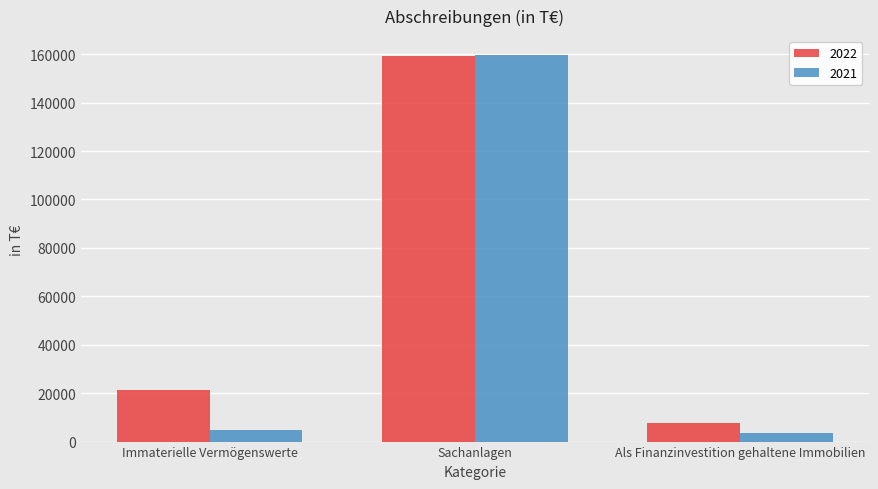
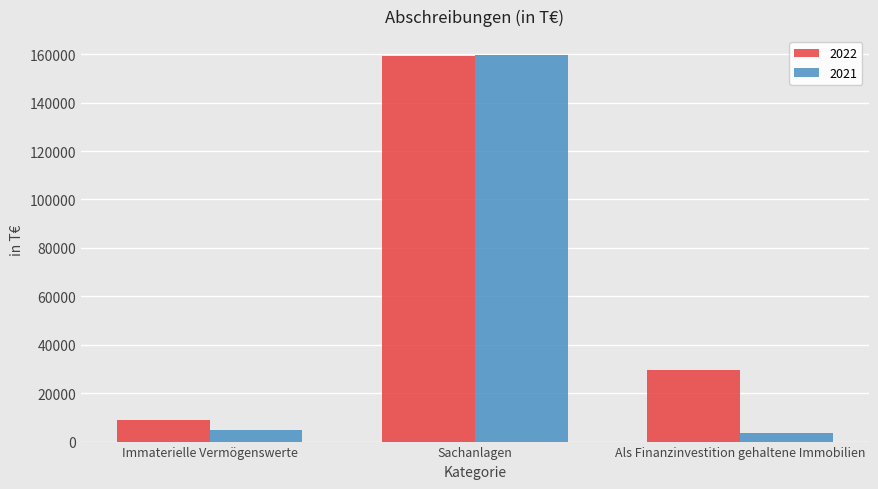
  {
    "2022": {
-     "Immaterielle Vermögenswerte": 21000,
+     "Immaterielle Vermögenswerte": 9000,
      "Sachanlagen": 159000,
-     "Als Finanzinvestition gehaltene Immobilien": 8000
+     "Als Finanzinvestition gehaltene Immobilien": 30000
    },
    "2021": {
      "Immaterielle Vermögenswerte": 5000,
      "Sachanlagen": 159000,
      "Als Finanzinvestition gehaltene Immobilien": 3000
    }
  }
